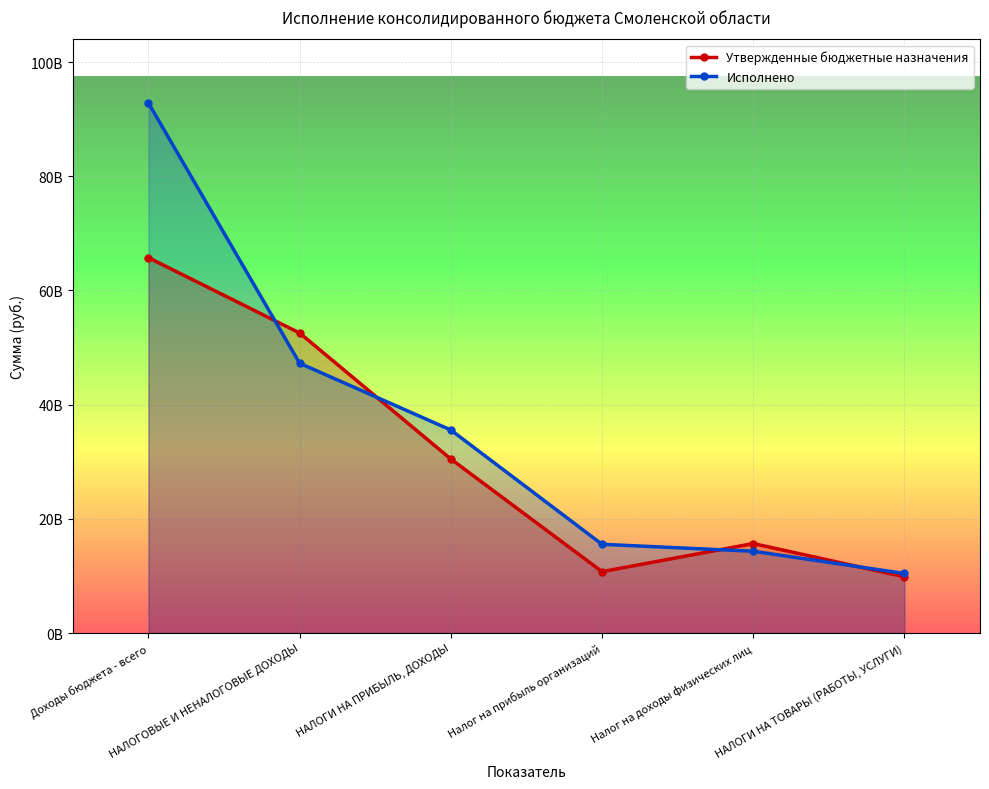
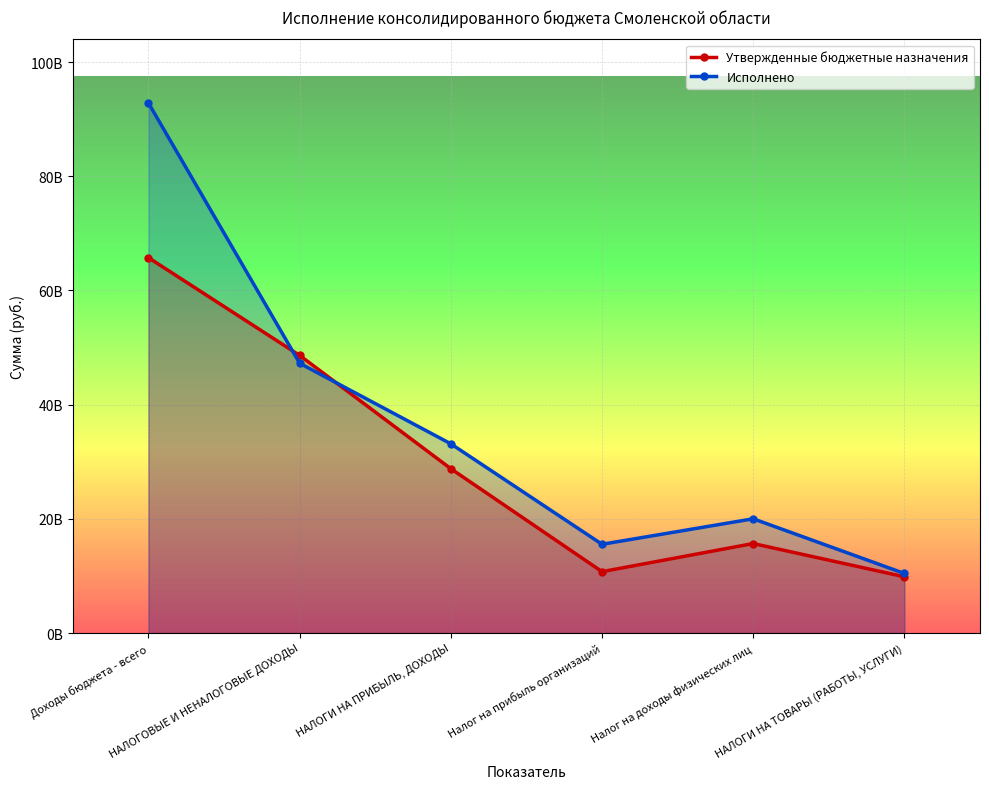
  {
    "Утвержденные бюджетные назначения": {
      "Доходы бюджета - всего": 66000000000,
-     "НАЛОГОВЫЕ И НЕНАЛОГОВЫЕ ДОХОДЫ": 53000000000,
-     "НАЛОГИ НА ПРИБЫЛЬ, ДОХОДЫ": 30000000000,
+     "НАЛОГОВЫЕ И НЕНАЛОГОВЫЕ ДОХОДЫ": 49000000000,
+     "НАЛОГИ НА ПРИБЫЛЬ, ДОХОДЫ": 29000000000,
      "Налог на прибыль организаций": 11000000000,
      "Налог на доходы физических лиц": 16000000000,
      "НАЛОГИ НА ТОВАРЫ (РАБОТЫ, УСЛУГИ)": 10000000000
    },
    "Исполнено": {
      "Доходы бюджета - всего": 93000000000,
      "НАЛОГОВЫЕ И НЕНАЛОГОВЫЕ ДОХОДЫ": 47000000000,
-     "НАЛОГИ НА ПРИБЫЛЬ, ДОХОДЫ": 36000000000,
+     "НАЛОГИ НА ПРИБЫЛЬ, ДОХОДЫ": 33000000000,
      "Налог на прибыль организаций": 16000000000,
-     "Налог на доходы физических лиц": 14000000000,
+     "Налог на доходы физических лиц": 20000000000,
      "НАЛОГИ НА ТОВАРЫ (РАБОТЫ, УСЛУГИ)": 10000000000
    }
  }
